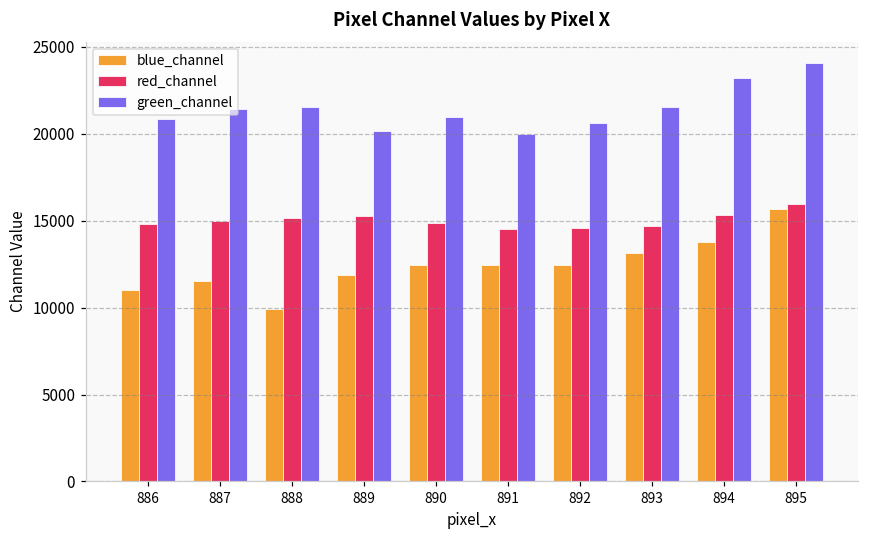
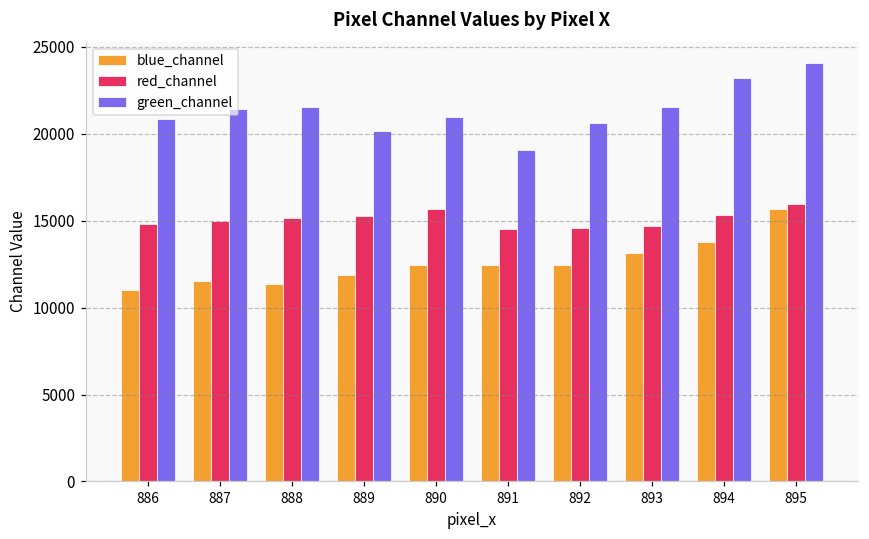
  {
    "blue_channel": {
      "886": 11000,
      "887": 11500,
-     "888": 9900,
+     "888": 11400,
      "889": 11900,
      "890": 12400,
      "891": 12400,
      "892": 12400,
      "893": 13100,
      "894": 13800,
      "895": 15700
    },
    "red_channel": {
      "886": 14800,
      "887": 15000,
      "888": 15100,
      "889": 15200,
-     "890": 14900,
+     "890": 15700,
      "891": 14500,
      "892": 14600,
      "893": 14700,
      "894": 15300,
      "895": 16000
    },
    "green_channel": {
      "886": 20800,
      "887": 21400,
      "888": 21600,
      "889": 20200,
      "890": 21000,
-     "891": 20000,
+     "891": 19100,
      "892": 20600,
      "893": 21600,
      "894": 23200,
      "895": 24100
    }
  }
